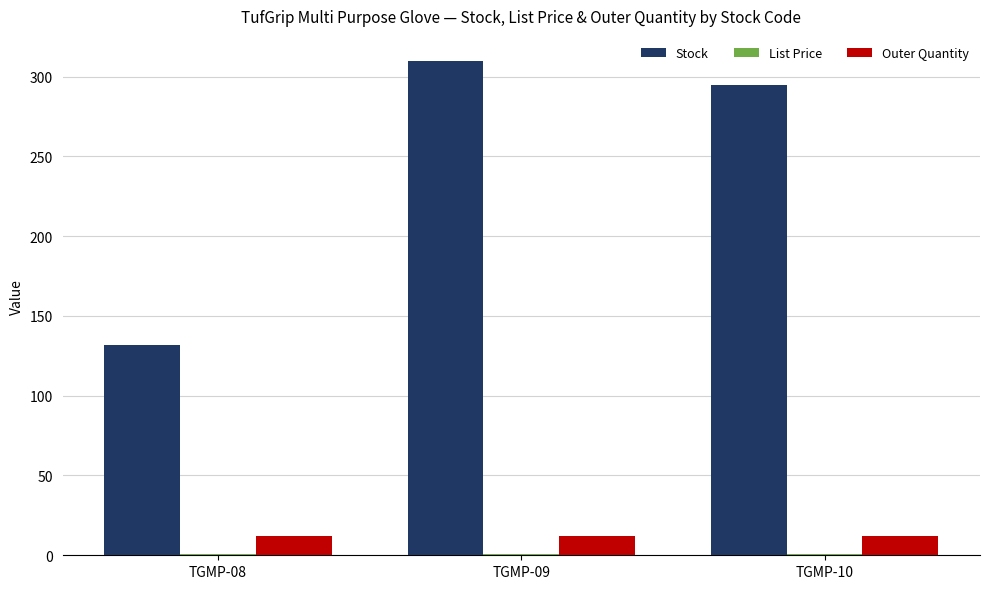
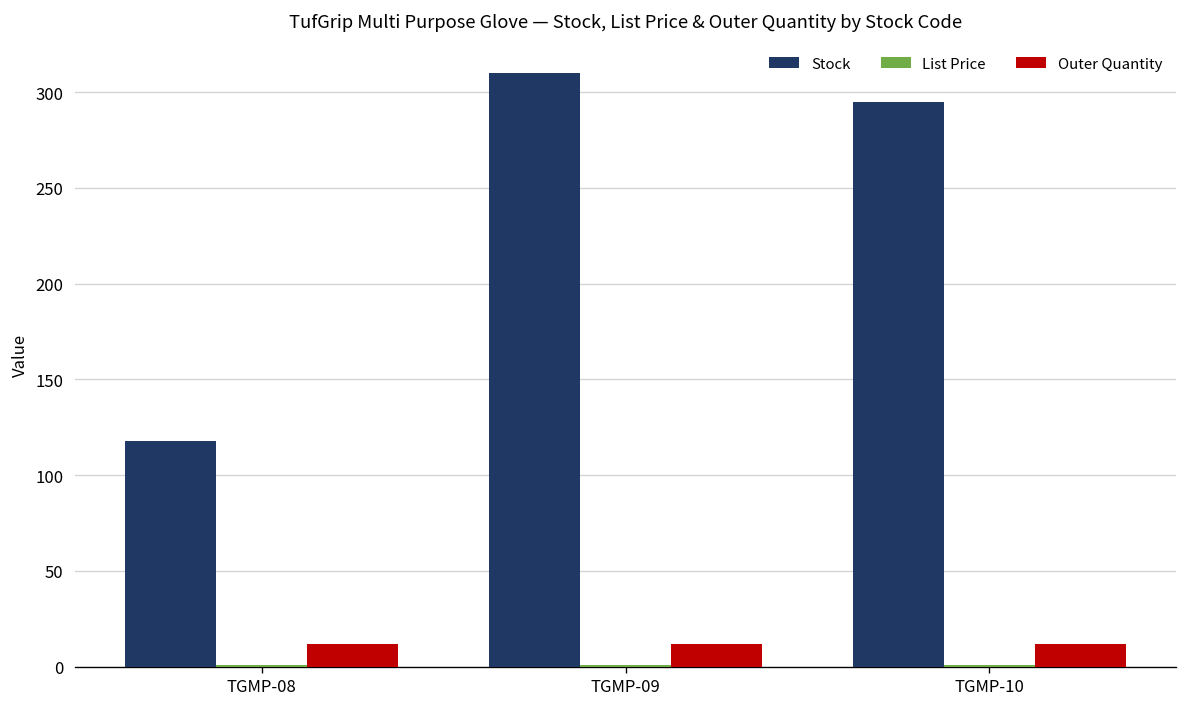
  {
    "Stock": {
-     "TGMP-08": 132,
+     "TGMP-08": 118,
      "TGMP-09": 310,
      "TGMP-10": 295
    },
    "Outer Quantity": {
      "TGMP-08": 12,
      "TGMP-09": 12,
      "TGMP-10": 12
    }
  }
